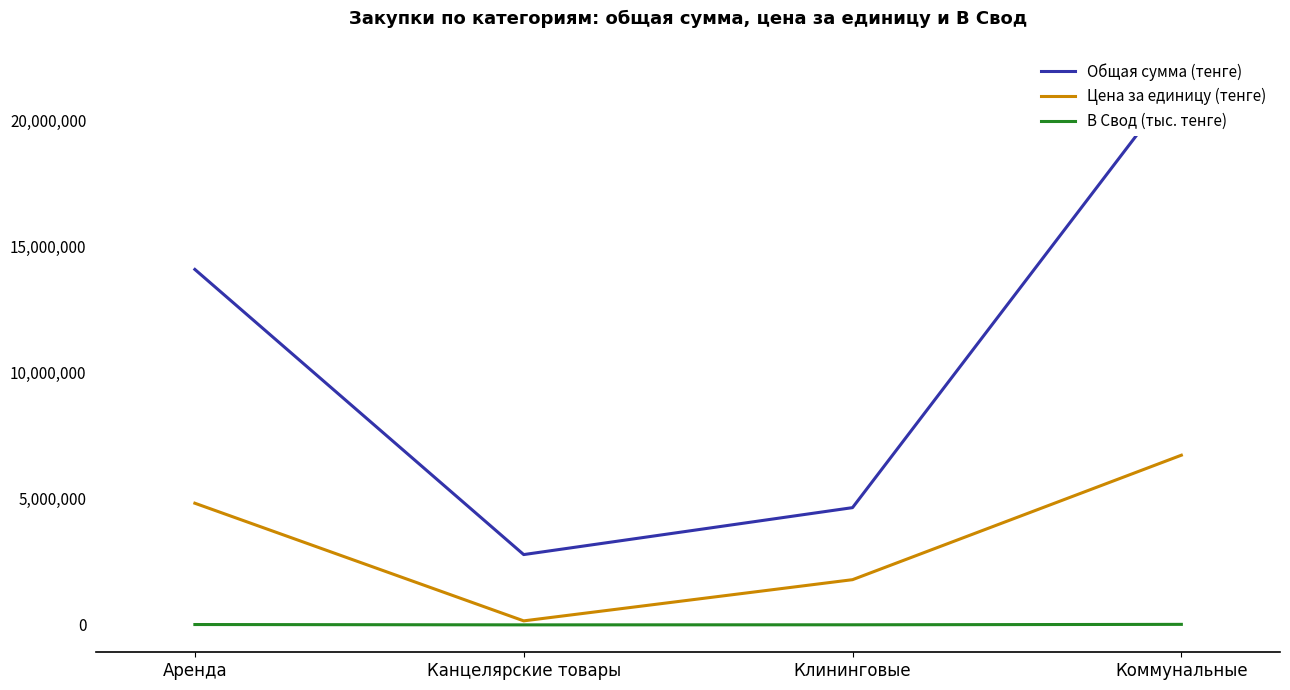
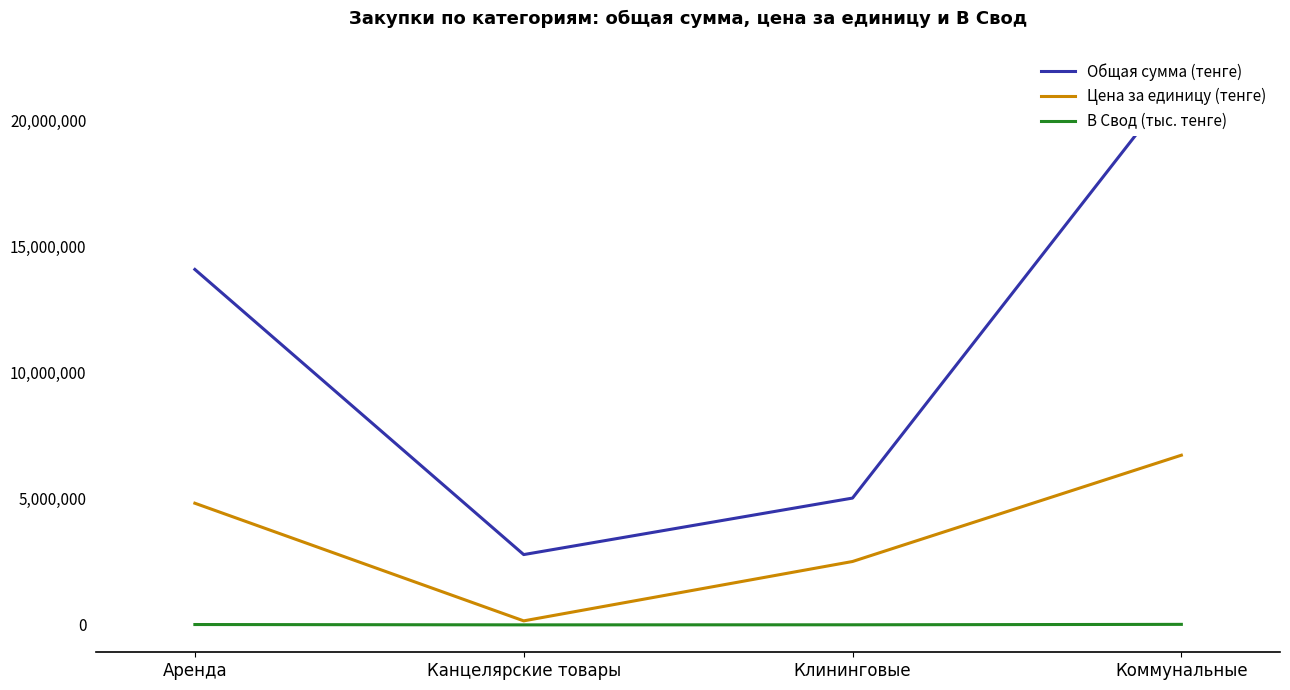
  {
    "Общая сумма (тенге)": {
      "Аренда": "14,100,000",
      "Канцелярские товары": "2,800,000",
-     "Клининговые": "4,700,000"
+     "Клининговые": "5,000,000"
    },
    "Цена за единицу (тенге)": {
      "Аренда": "4,800,000",
      "Канцелярские товары": "200,000",
-     "Клининговые": "1,800,000",
+     "Клининговые": "2,500,000",
      "Коммунальные": "6,700,000"
    },
    "В Свод (тыс. тенге)": {
      "Аренда": "0",
      "Канцелярские товары": "0",
      "Клининговые": "0",
      "Коммунальные": "0"
    }
  }
